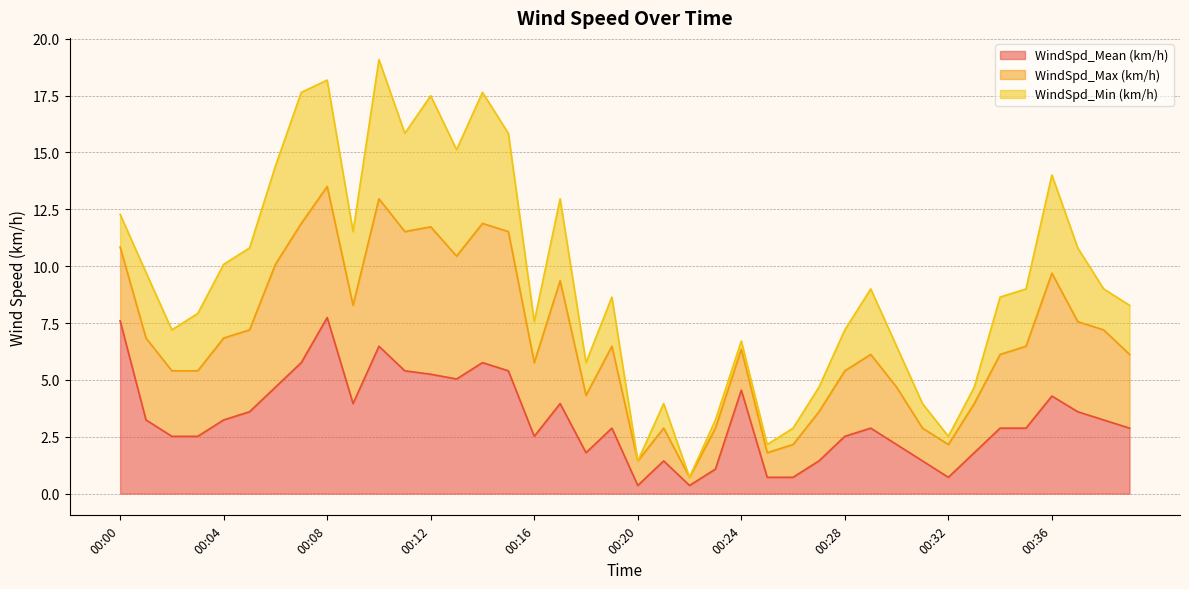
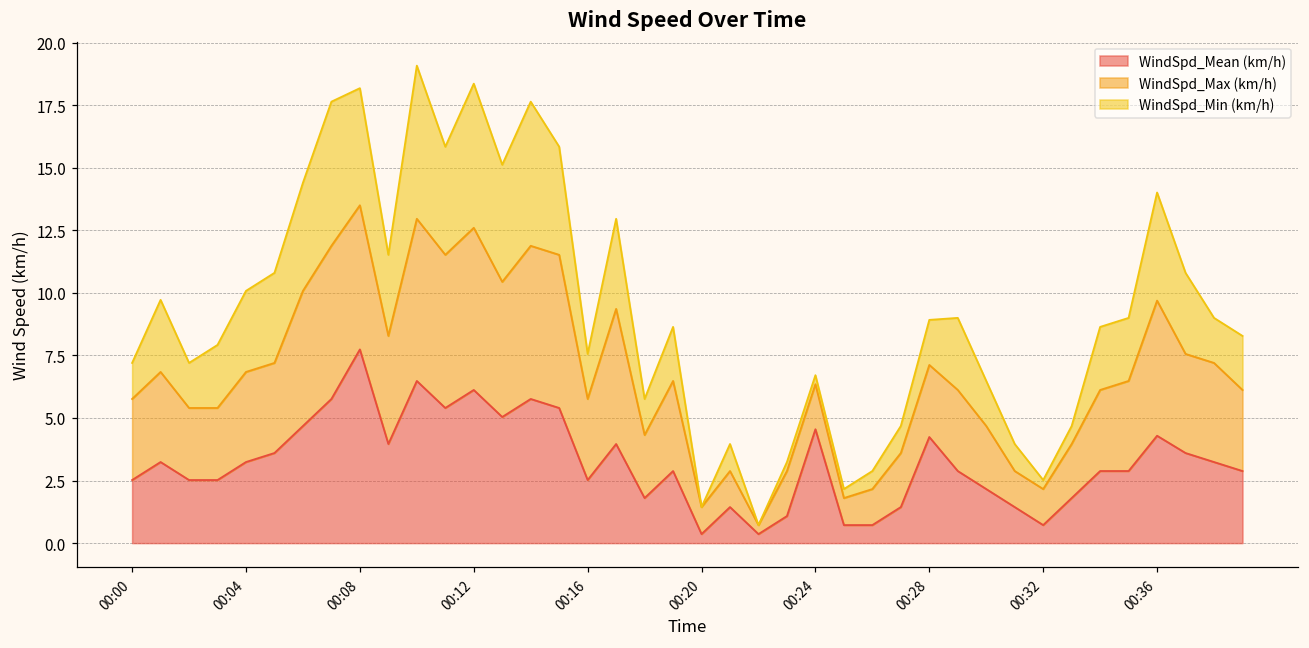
  {
    "WindSpd_Mean (km/h)": {
-     "00:00": 7.6,
+     "00:00": 2.5,
      "00:04": 3.2,
      "00:08": 7.7,
-     "00:12": 5.3,
+     "00:12": 6.1,
      "00:16": 2.5,
      "00:20": 0.4,
      "00:24": 4.6,
-     "00:28": 2.5,
+     "00:28": 4.2,
      "00:32": 0.7,
      "00:36": 4.3
    }
  }
